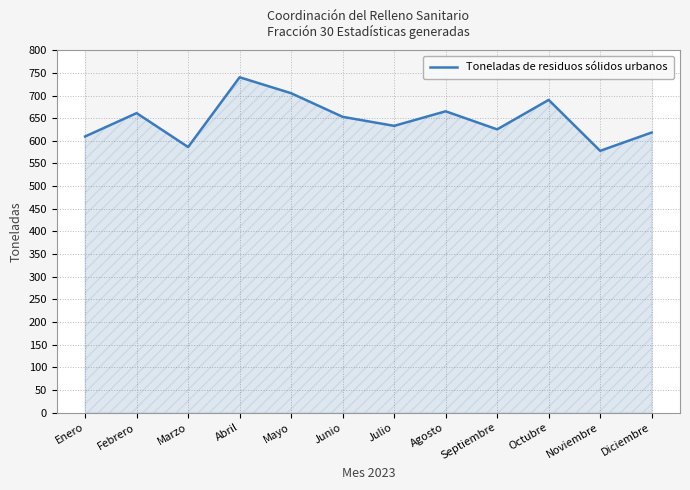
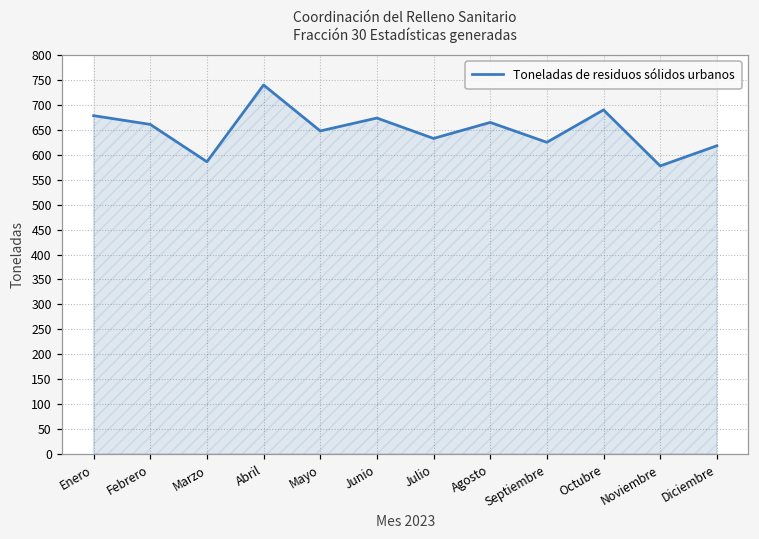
  {
    "Toneladas de residuos sólidos urbanos": {
-     "Enero": 610,
+     "Enero": 680,
      "Febrero": 660,
      "Marzo": 590,
      "Abril": 740,
-     "Mayo": 710,
-     "Junio": 650,
+     "Mayo": 650,
+     "Junio": 670,
      "Julio": 630,
      "Agosto": 670,
      "Septiembre": 630,
      "Octubre": 690,
      "Noviembre": 580,
      "Diciembre": 620
    }
  }
